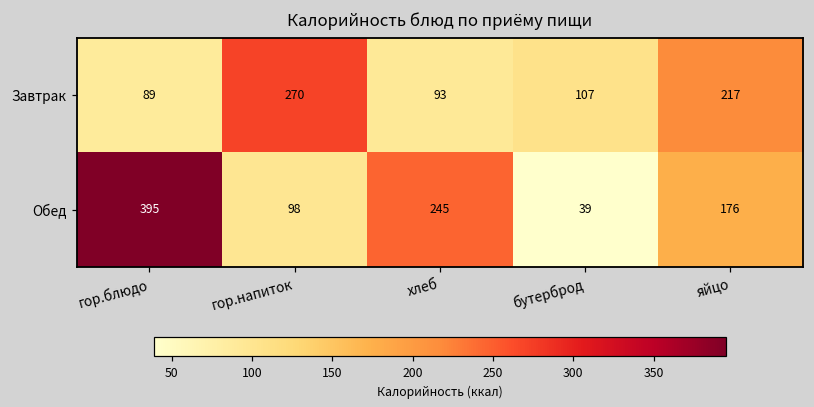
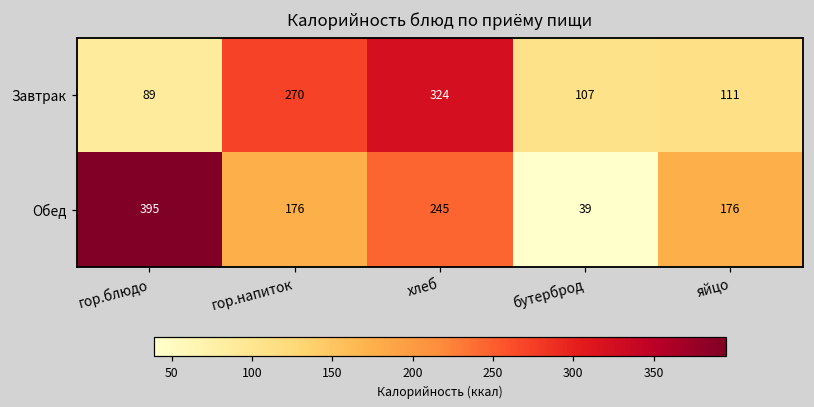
  {
    "Завтрак": {
      "гор.блюдо": 89,
      "гор.напиток": 270,
-     "хлеб": 93,
+     "хлеб": 324,
      "бутерброд": 107,
-     "яйцо": 217
+     "яйцо": 111
    },
    "Обед": {
      "гор.блюдо": 395,
-     "гор.напиток": 98,
+     "гор.напиток": 176,
      "хлеб": 245,
      "бутерброд": 39,
      "яйцо": 176
    }
  }
